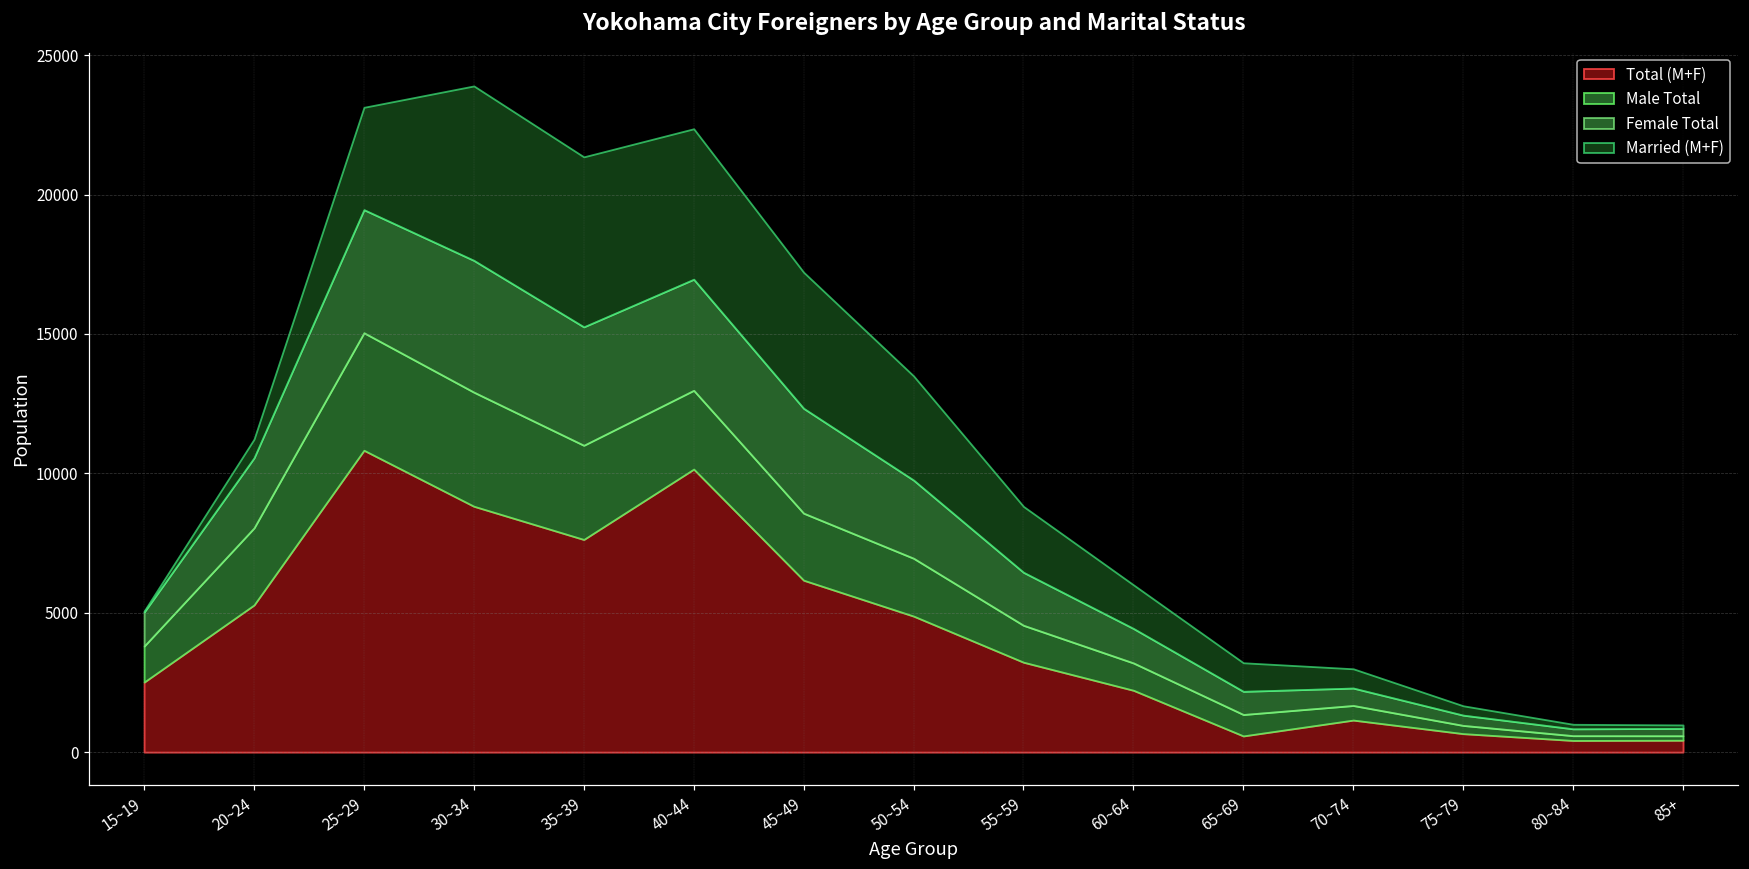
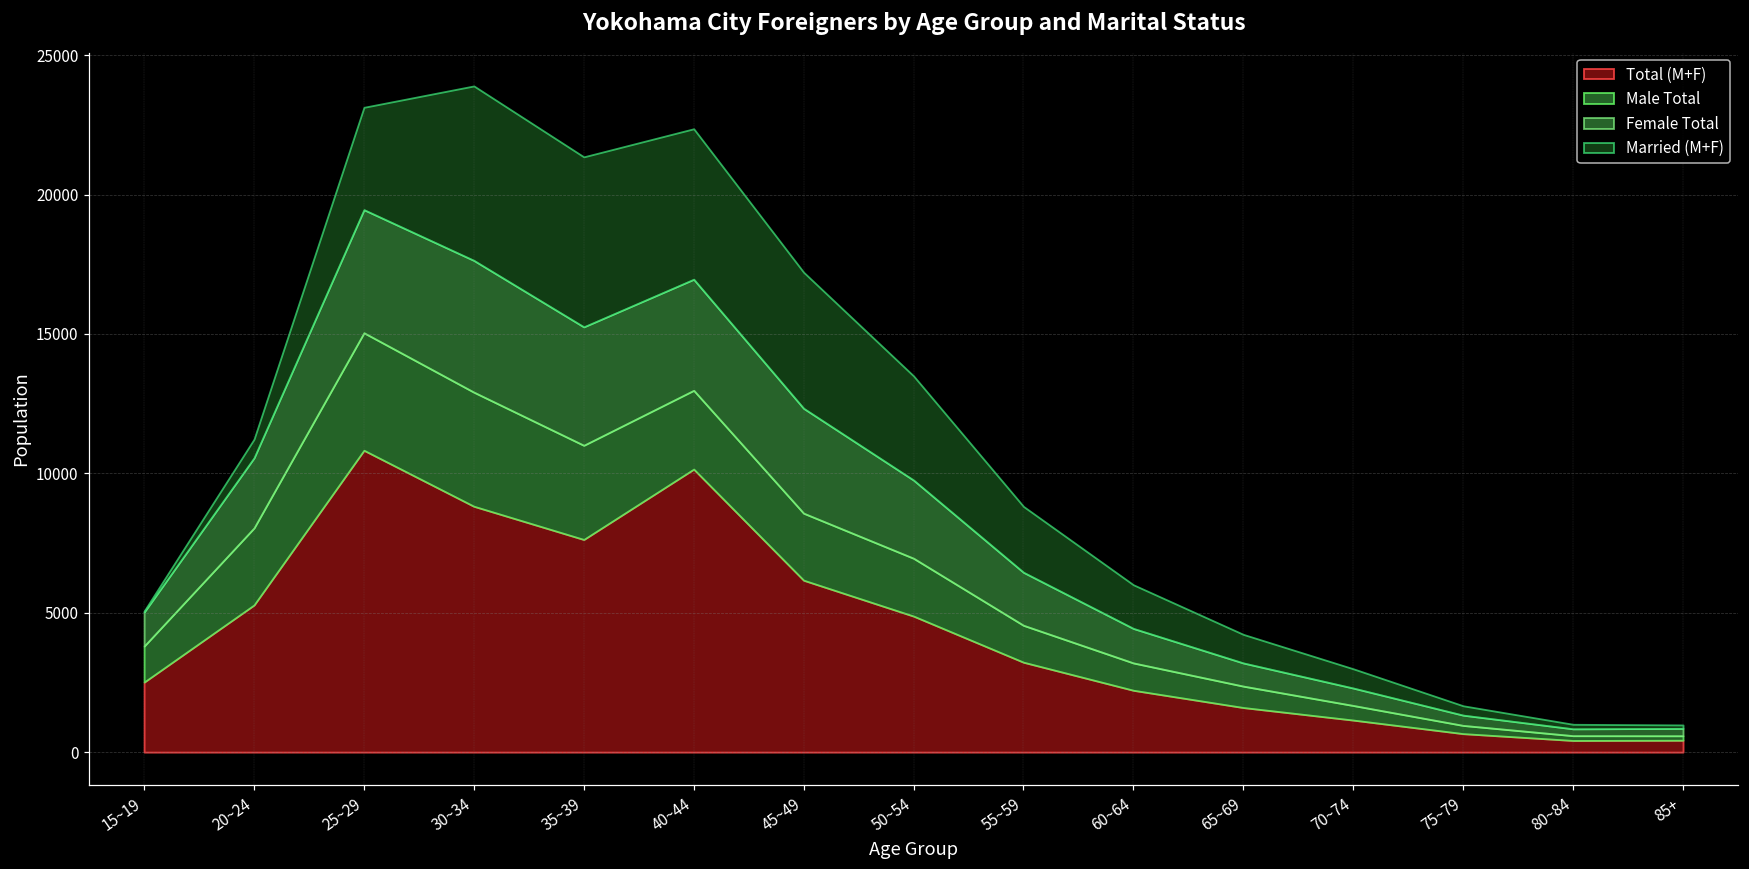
  {
    "Total (M+F)": {
      "15~19": 2500,
      "20~24": 5300,
      "25~29": 10800,
      "30~34": 8800,
      "35~39": 7600,
      "40~44": 10200,
      "45~49": 6200,
      "50~54": 4900,
      "55~59": 3200,
      "60~64": 2200,
-     "65~69": 600,
+     "65~69": 1600,
      "70~74": 1100,
      "75~79": 700,
      "80~84": 400,
      "85+": 400
    }
  }
